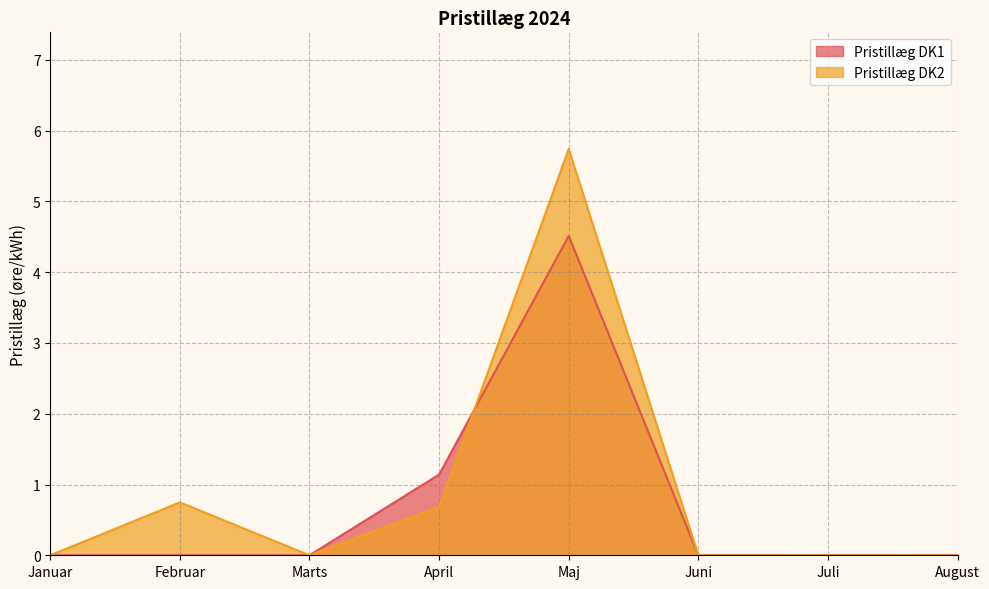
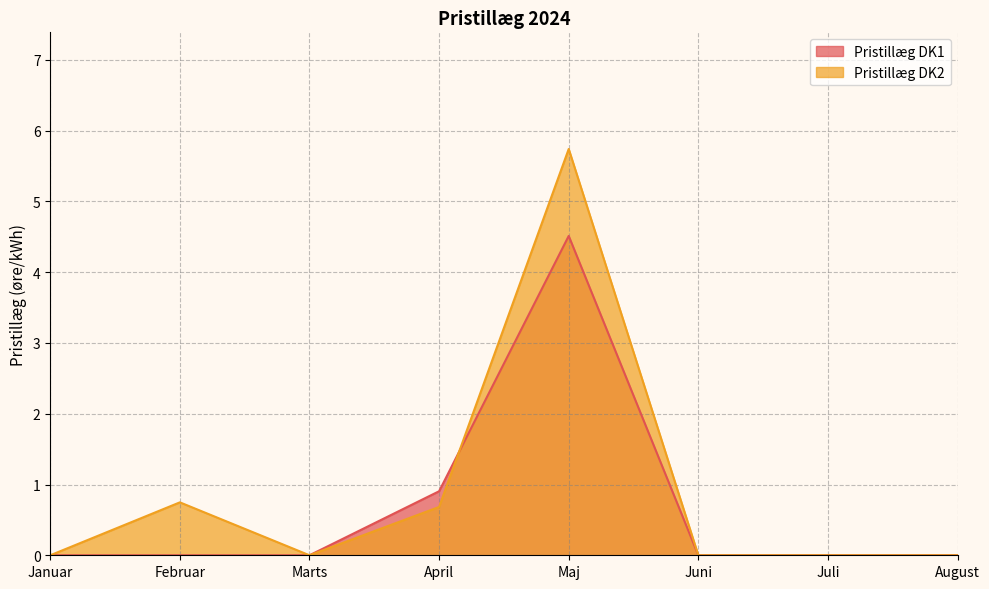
  {
    "Pristillæg DK1": {
      "Februar": 0.0,
-     "April": 1.1,
+     "April": 0.9,
      "Maj": 4.5
    },
    "Pristillæg DK2": {
      "Februar": 0.7,
      "April": 0.7,
      "Maj": 5.7
    }
  }
